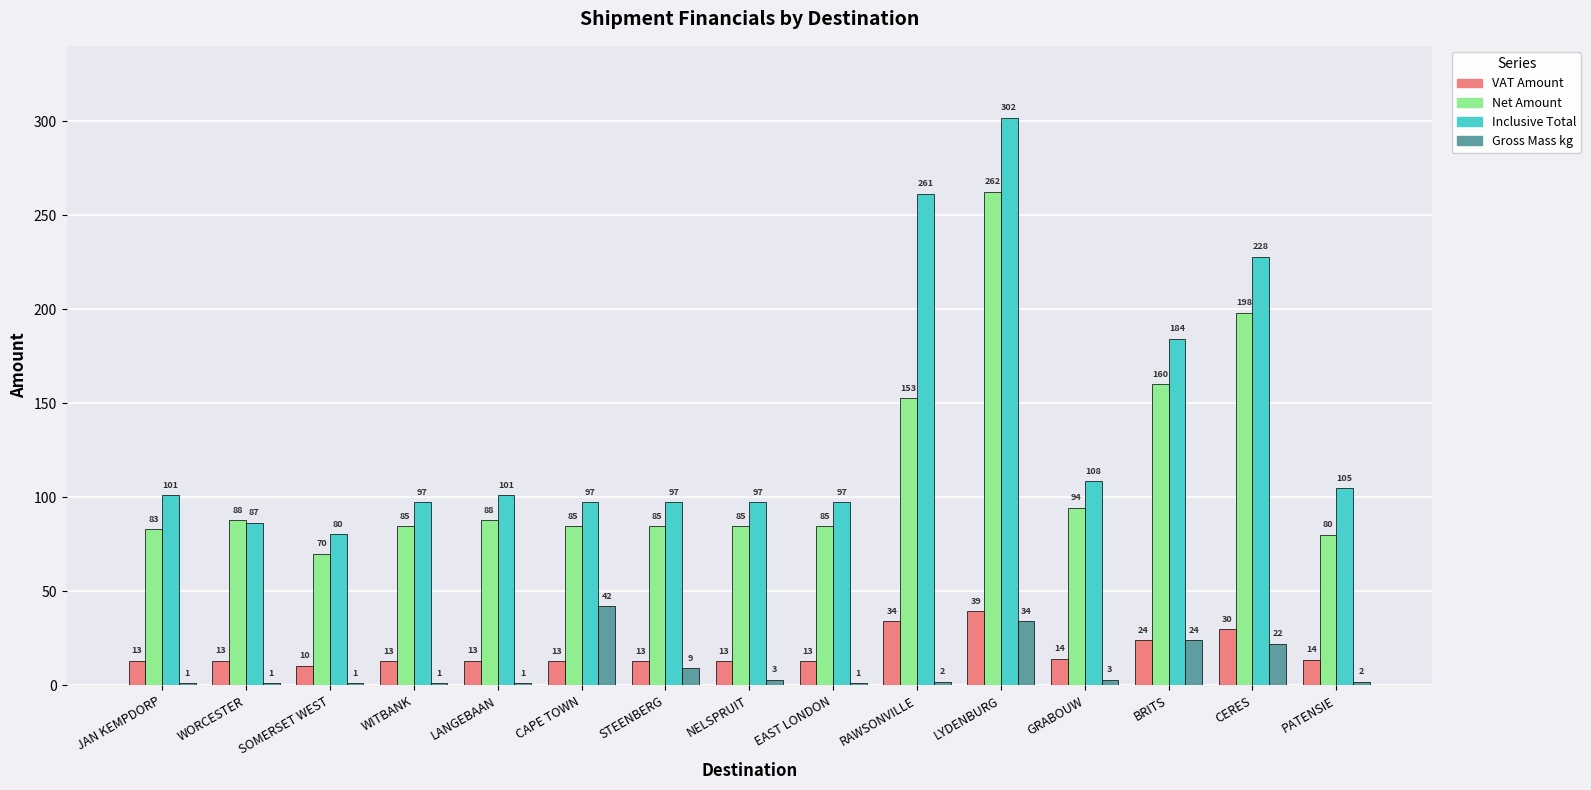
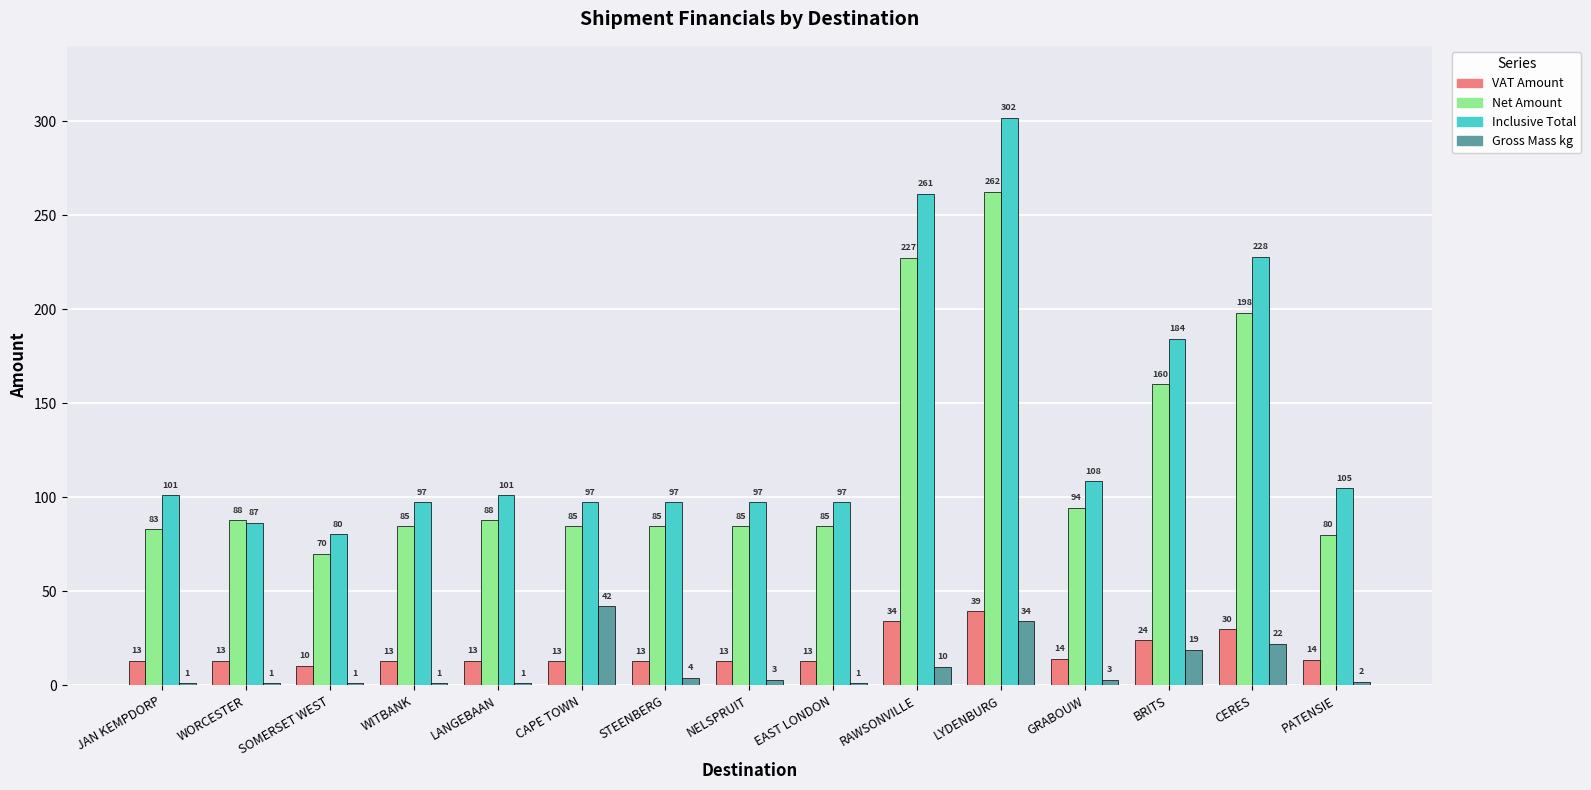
  {
    "VAT Amount": {
      "JAN KEMPDORP": 13,
      "WORCESTER": 13,
      "SOMERSET WEST": 10,
      "WITBANK": 13,
      "LANGEBAAN": 13,
      "CAPE TOWN": 13,
      "STEENBERG": 13,
      "NELSPRUIT": 13,
      "EAST LONDON": 13,
      "RAWSONVILLE": 34,
      "LYDENBURG": 39,
      "GRABOUW": 14,
      "BRITS": 24,
      "CERES": 30,
      "PATENSIE": 14
    },
    "Net Amount": {
      "JAN KEMPDORP": 83,
      "WORCESTER": 88,
      "SOMERSET WEST": 70,
      "WITBANK": 85,
      "LANGEBAAN": 88,
      "CAPE TOWN": 85,
      "STEENBERG": 85,
      "NELSPRUIT": 85,
      "EAST LONDON": 85,
-     "RAWSONVILLE": 153,
+     "RAWSONVILLE": 227,
      "LYDENBURG": 262,
      "GRABOUW": 94,
      "BRITS": 160,
      "CERES": 198,
      "PATENSIE": 80
    },
    "Inclusive Total": {
      "JAN KEMPDORP": 101,
      "WORCESTER": 87,
      "SOMERSET WEST": 80,
      "WITBANK": 97,
      "LANGEBAAN": 101,
      "CAPE TOWN": 97,
      "STEENBERG": 97,
      "NELSPRUIT": 97,
      "EAST LONDON": 97,
      "RAWSONVILLE": 261,
      "LYDENBURG": 302,
      "GRABOUW": 108,
      "BRITS": 184,
      "CERES": 228,
      "PATENSIE": 105
    },
    "Gross Mass kg": {
      "JAN KEMPDORP": 1,
      "WORCESTER": 1,
      "SOMERSET WEST": 1,
      "WITBANK": 1,
      "LANGEBAAN": 1,
      "CAPE TOWN": 42,
-     "STEENBERG": 9,
+     "STEENBERG": 4,
      "NELSPRUIT": 3,
      "EAST LONDON": 1,
-     "RAWSONVILLE": 2,
+     "RAWSONVILLE": 10,
      "LYDENBURG": 34,
      "GRABOUW": 3,
-     "BRITS": 24,
+     "BRITS": 19,
      "CERES": 22,
      "PATENSIE": 2
    }
  }
